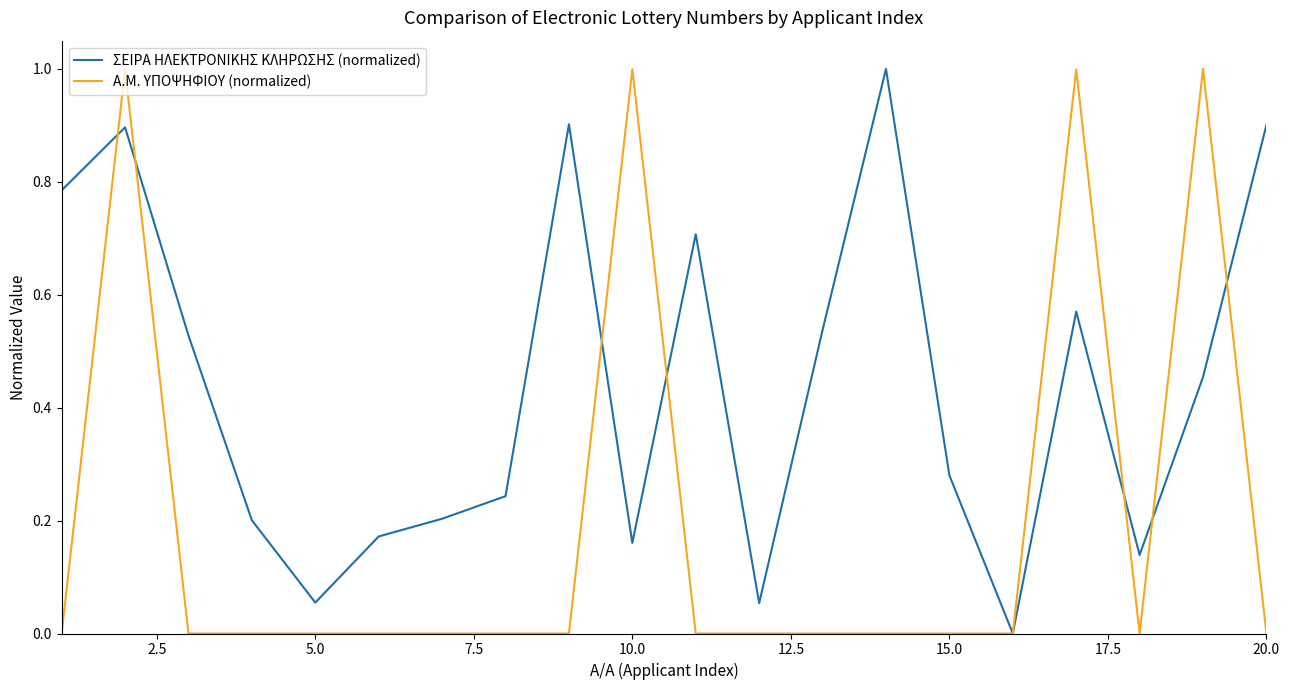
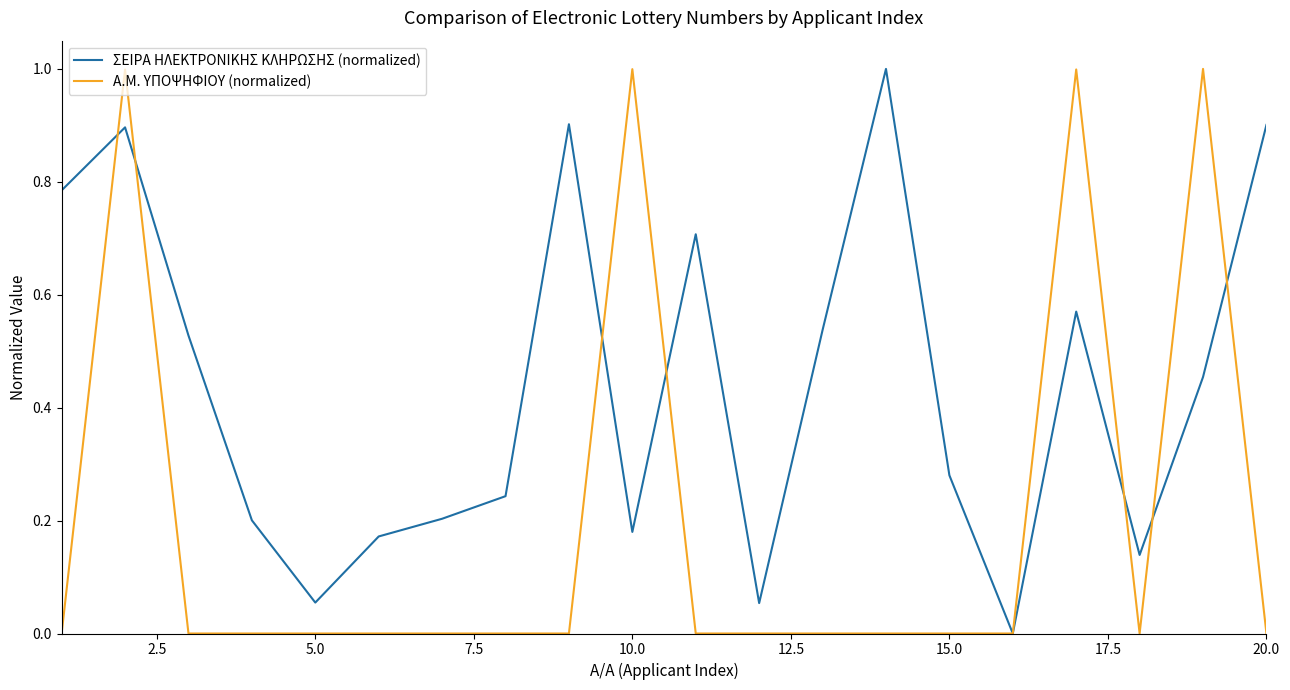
  {
    "ΣΕΙΡΑ ΗΛΕΚΤΡΟΝΙΚΗΣ ΚΛΗΡΩΣΗΣ (normalized)": {
      "5.0": 0.05,
-     "10.0": 0.16,
+     "10.0": 0.18,
      "15.0": 0.28,
      "20.0": 0.90
    },
    "Α.Μ. ΥΠΟΨΗΦΙΟΥ (normalized)": {
      "5.0": 0.00,
      "10.0": 1.00,
      "15.0": 0.00,
      "20.0": 0.00
    }
  }
